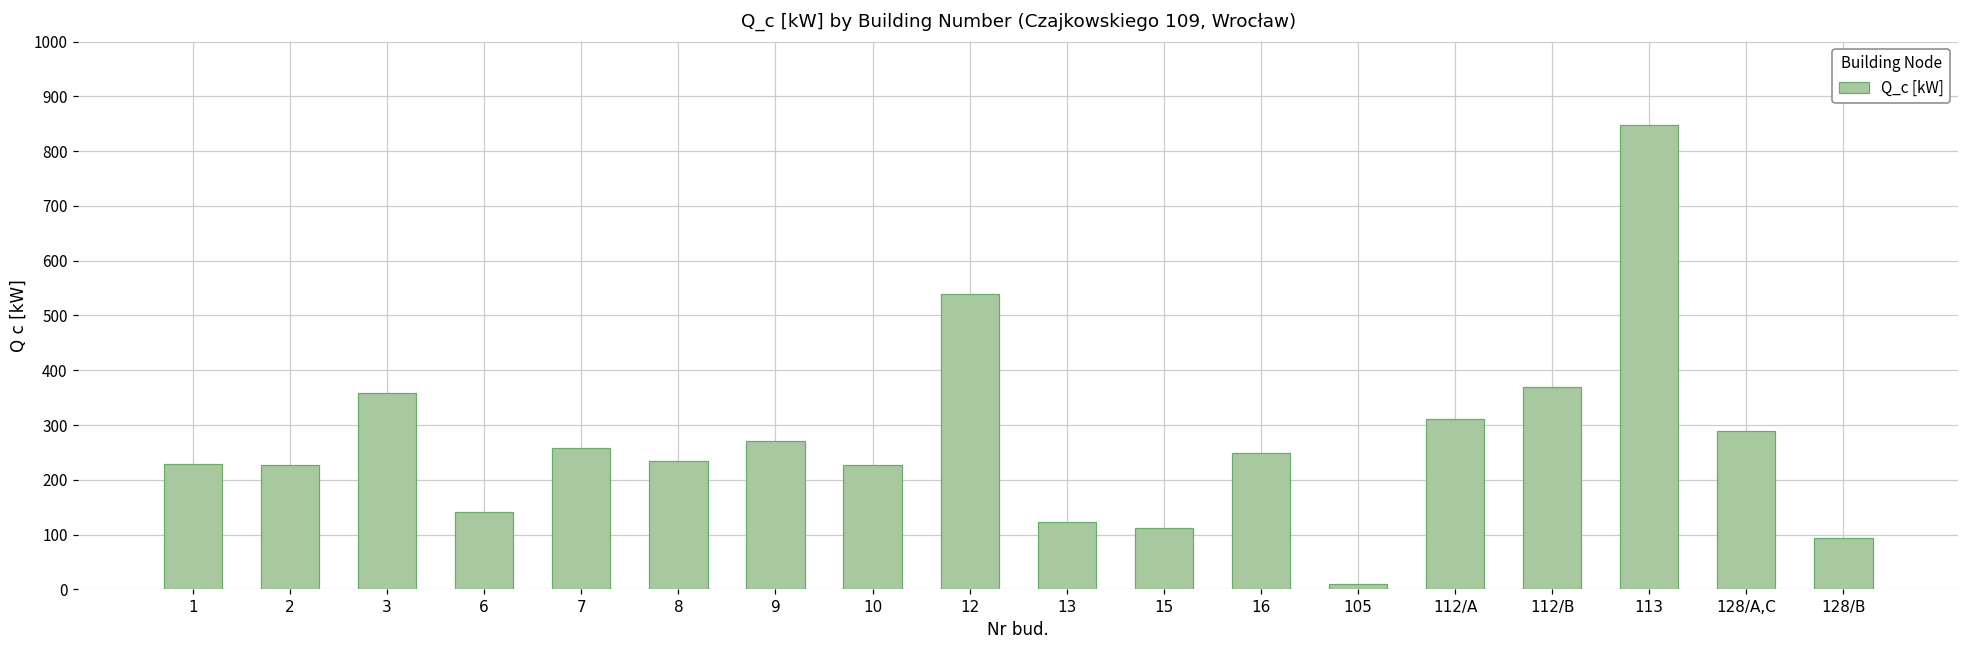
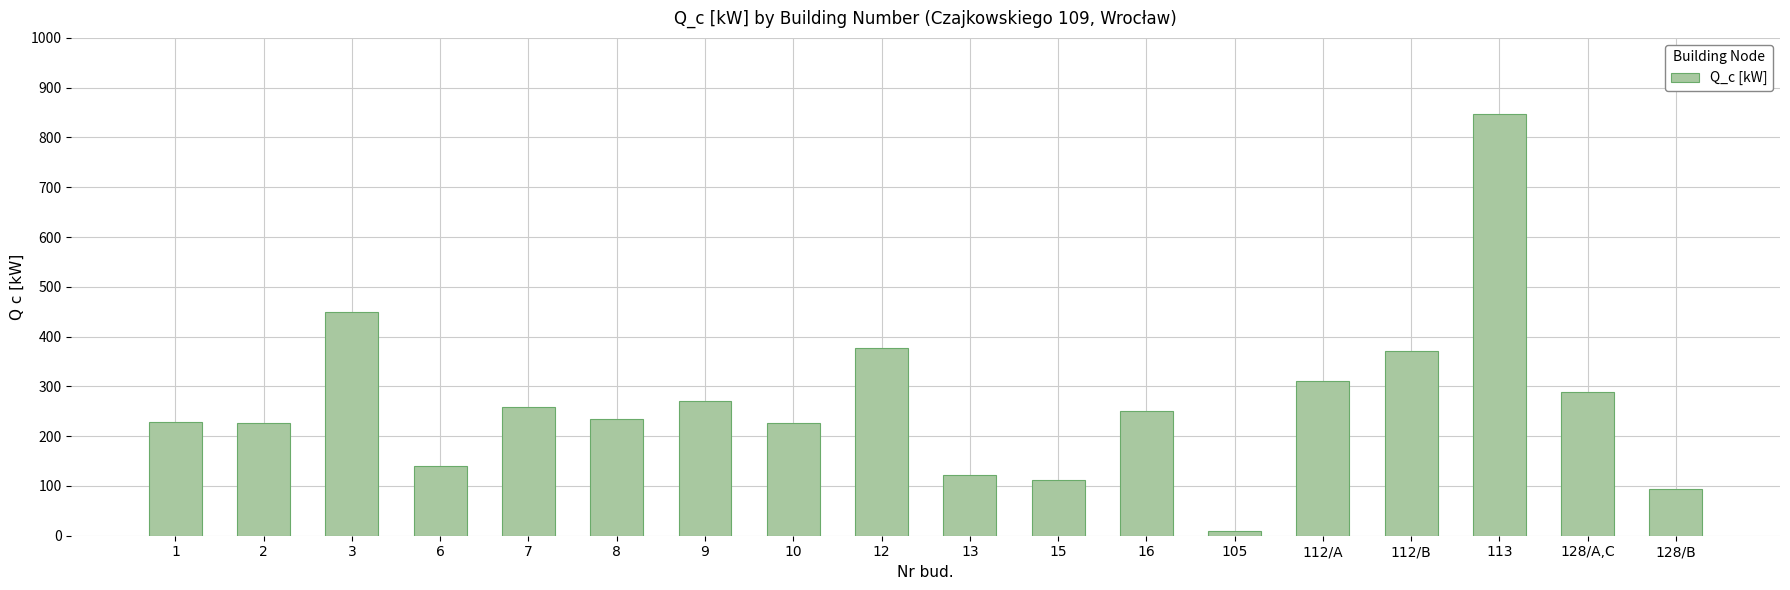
  {
    "1": 230,
    "2": 230,
-   "3": 360,
+   "3": 450,
    "6": 140,
    "7": 260,
    "8": 230,
    "9": 270,
    "10": 230,
-   "12": 540,
+   "12": 380,
    "13": 120,
    "15": 110,
    "16": 250,
    "105": 10,
    "112/A": 310,
    "112/B": 370,
    "113": 850,
    "128/A,C": 290,
    "128/B": 90
  }
